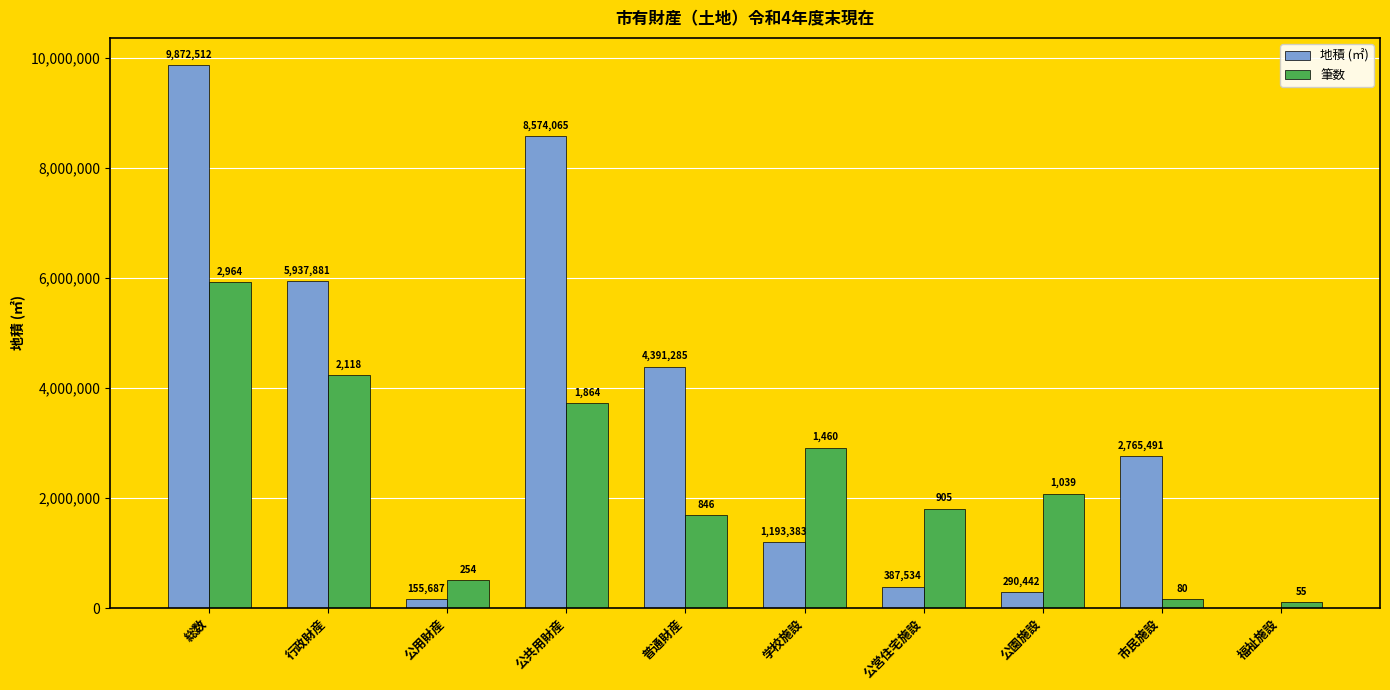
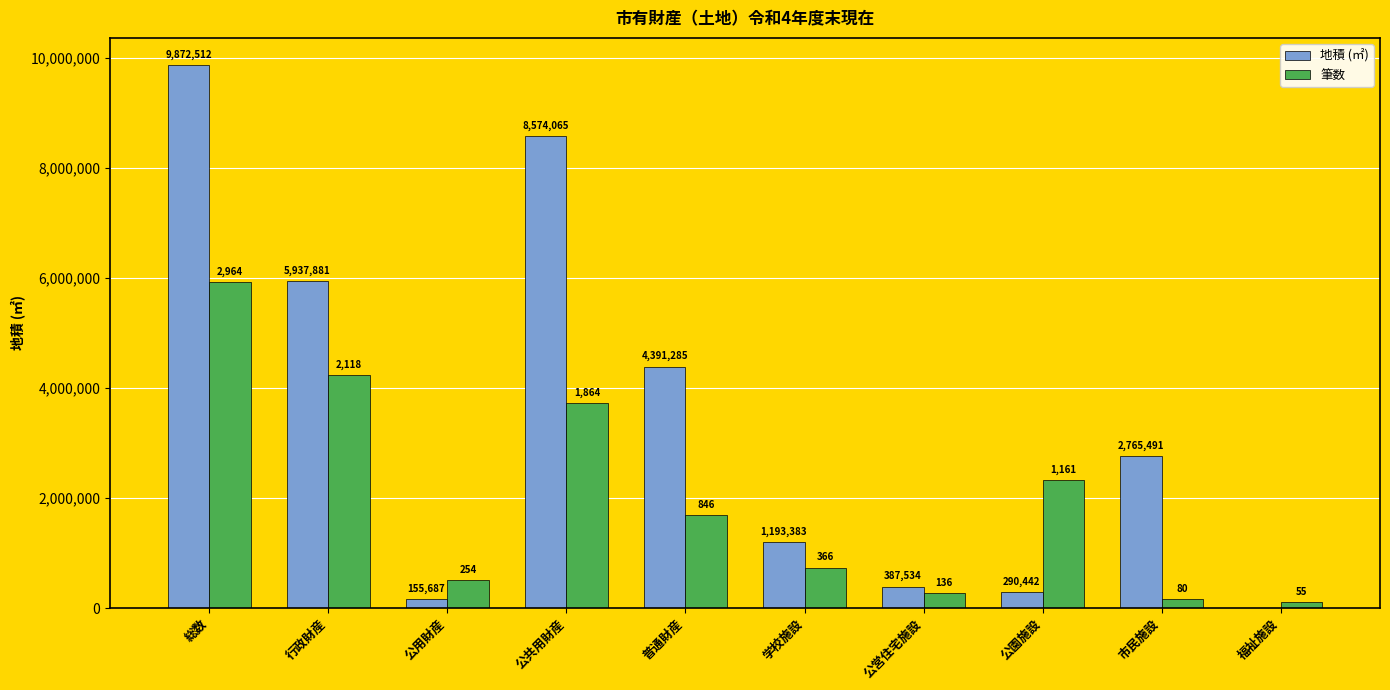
  {
    "地積 (㎡)": {
      "総数": "9,872,512",
      "普通財産": "4,391,285",
      "公営住宅施設": "387,534",
      "公園施設": "290,442"
    },
    "筆数": {
-     "学校施設": "1,460",
-     "公営住宅施設": "905",
-     "公園施設": "1,039"
+     "学校施設": "366",
+     "公営住宅施設": "136",
+     "公園施設": "1,161"
    }
  }
